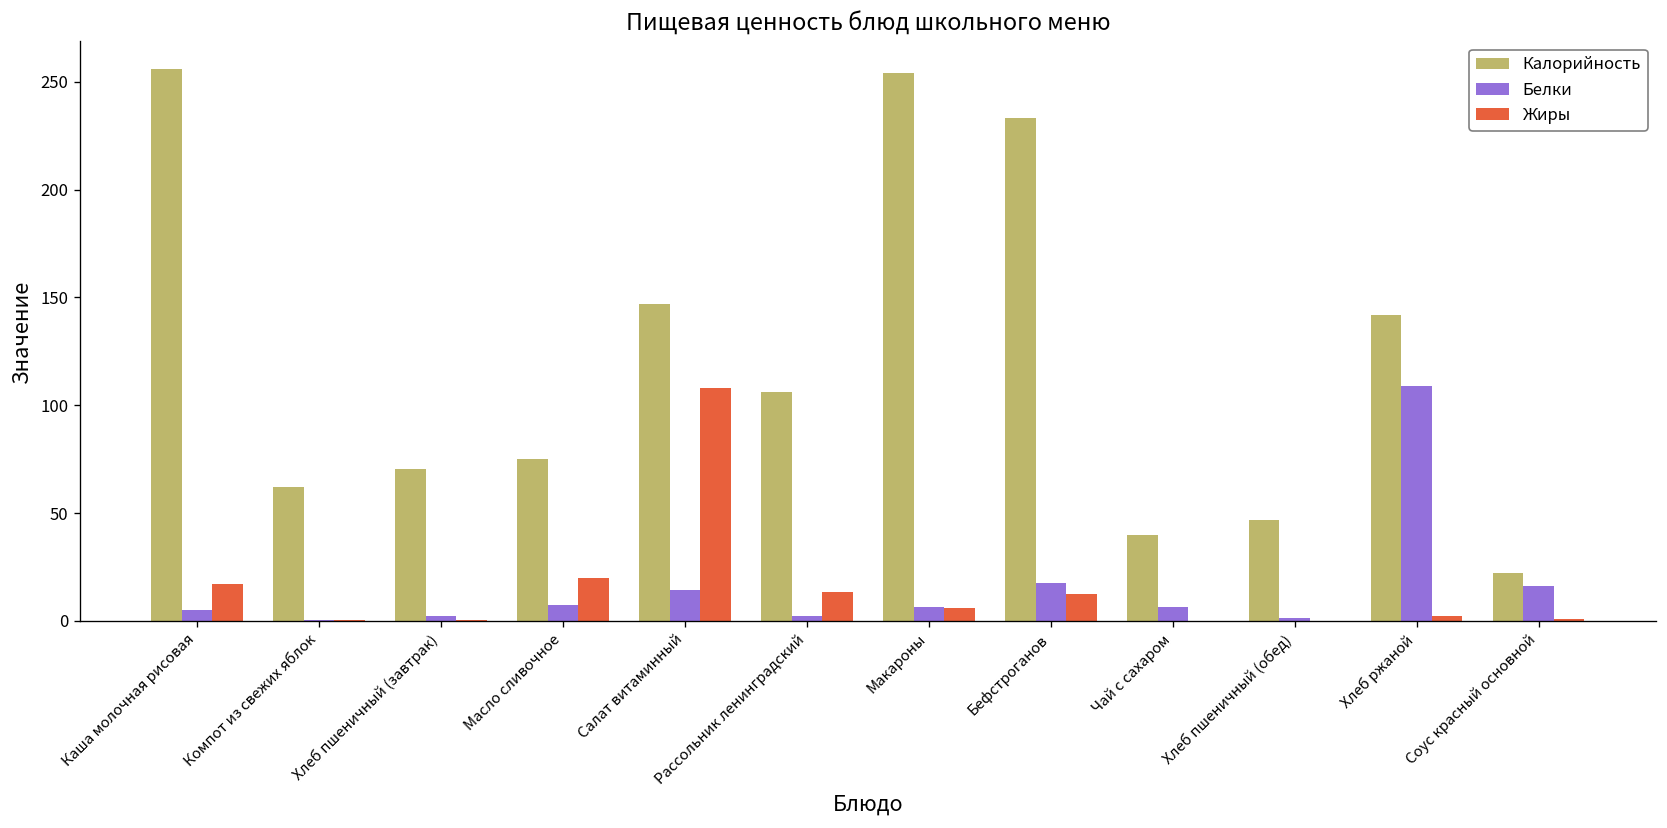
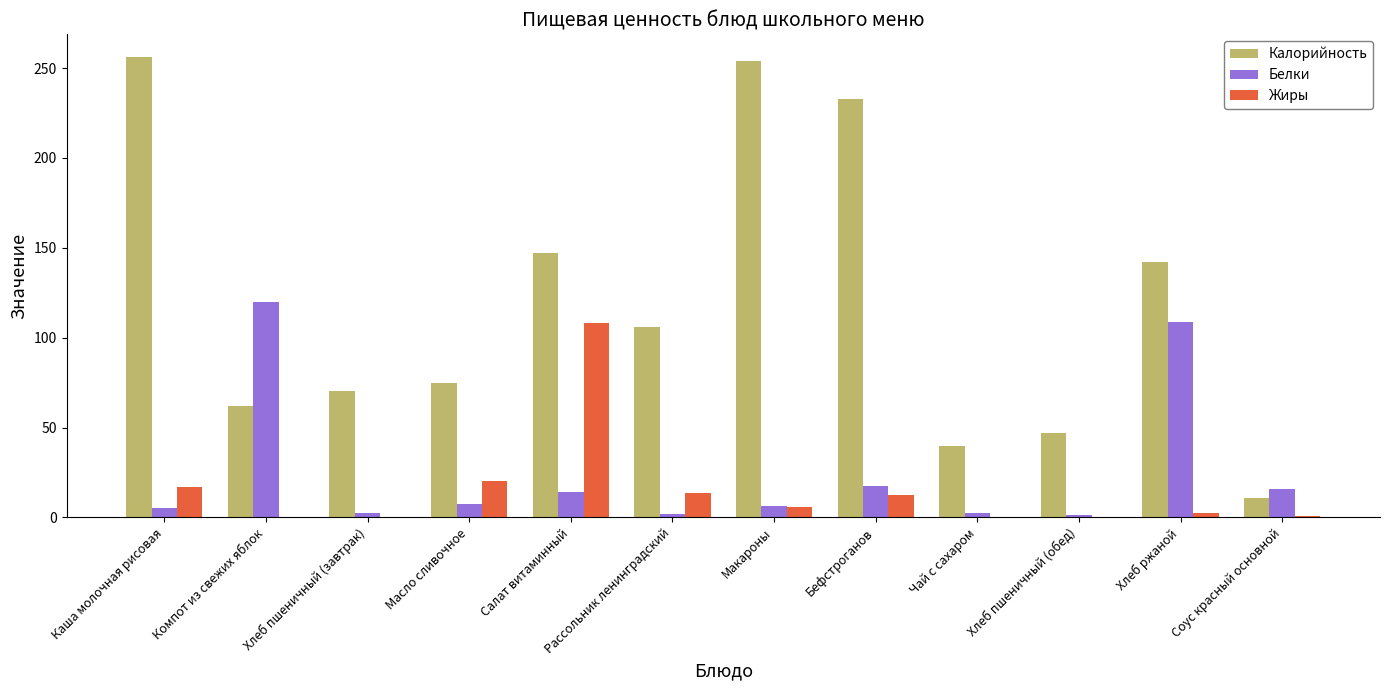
  {
    "Калорийность": {
      "Каша молочная рисовая": 256,
      "Компот из свежих яблок": 62,
      "Хлеб пшеничный (завтрак)": 71,
      "Масло сливочное": 75,
      "Салат витаминный": 147,
      "Рассольник ленинградский": 106,
      "Макароны": 254,
      "Бефстроганов": 233,
      "Чай с сахаром": 40,
      "Хлеб пшеничный (обед)": 47,
      "Хлеб ржаной": 142,
-     "Соус красный основной": 22
+     "Соус красный основной": 11
    },
    "Белки": {
      "Каша молочная рисовая": 5,
-     "Компот из свежих яблок": 0,
+     "Компот из свежих яблок": 120,
      "Хлеб пшеничный (завтрак)": 2,
      "Масло сливочное": 7,
      "Салат витаминный": 14,
      "Рассольник ленинградский": 2,
      "Макароны": 7,
      "Бефстроганов": 18,
-     "Чай с сахаром": 7,
+     "Чай с сахаром": 2,
      "Хлеб пшеничный (обед)": 2,
      "Хлеб ржаной": 109,
      "Соус красный основной": 16
    },
    "Жиры": {
      "Каша молочная рисовая": 17,
      "Масло сливочное": 20,
      "Салат витаминный": 108,
      "Рассольник ленинградский": 14,
      "Макароны": 6,
      "Бефстроганов": 12,
      "Чай с сахаром": 0,
      "Хлеб ржаной": 2
    }
  }
